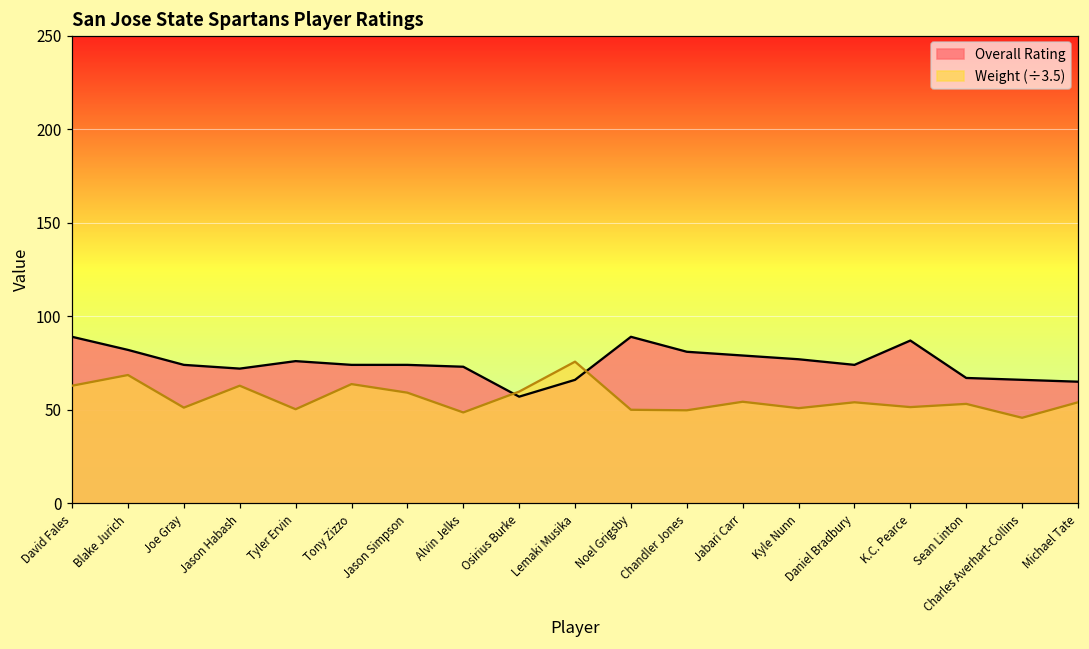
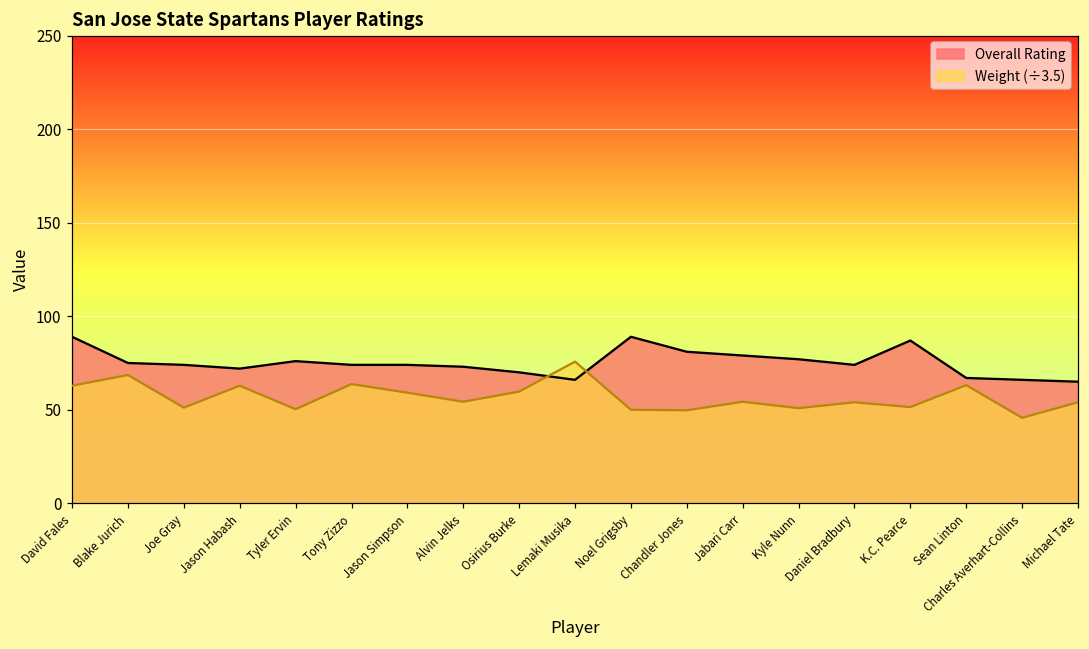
  {
    "Overall Rating": {
      "David Fales": 89,
-     "Blake Jurich": 82,
+     "Blake Jurich": 75,
      "Joe Gray": 74,
      "Jason Habash": 72,
      "Tyler Ervin": 76,
      "Tony Zizzo": 74,
      "Jason Simpson": 74,
      "Alvin Jelks": 73,
-     "Osirius Burke": 57,
+     "Osirius Burke": 70,
      "Lemaki Musika": 66,
      "Noel Grigsby": 89,
      "Chandler Jones": 81,
      "Jabari Carr": 79,
      "Kyle Nunn": 77,
      "Daniel Bradbury": 74,
      "K.C. Pearce": 87,
      "Sean Linton": 67,
      "Charles Averhart-Collins": 66,
      "Michael Tate": 65
    },
    "Weight (÷3.5)": {
      "David Fales": 63,
      "Blake Jurich": 69,
      "Joe Gray": 51,
      "Jason Habash": 63,
      "Tyler Ervin": 50,
      "Tony Zizzo": 64,
      "Jason Simpson": 59,
-     "Alvin Jelks": 49,
+     "Alvin Jelks": 54,
      "Osirius Burke": 60,
      "Lemaki Musika": 76,
      "Noel Grigsby": 50,
      "Chandler Jones": 50,
      "Jabari Carr": 54,
      "Kyle Nunn": 51,
      "Daniel Bradbury": 54,
      "K.C. Pearce": 51,
-     "Sean Linton": 53,
+     "Sean Linton": 63,
      "Charles Averhart-Collins": 46,
      "Michael Tate": 54
    }
  }
